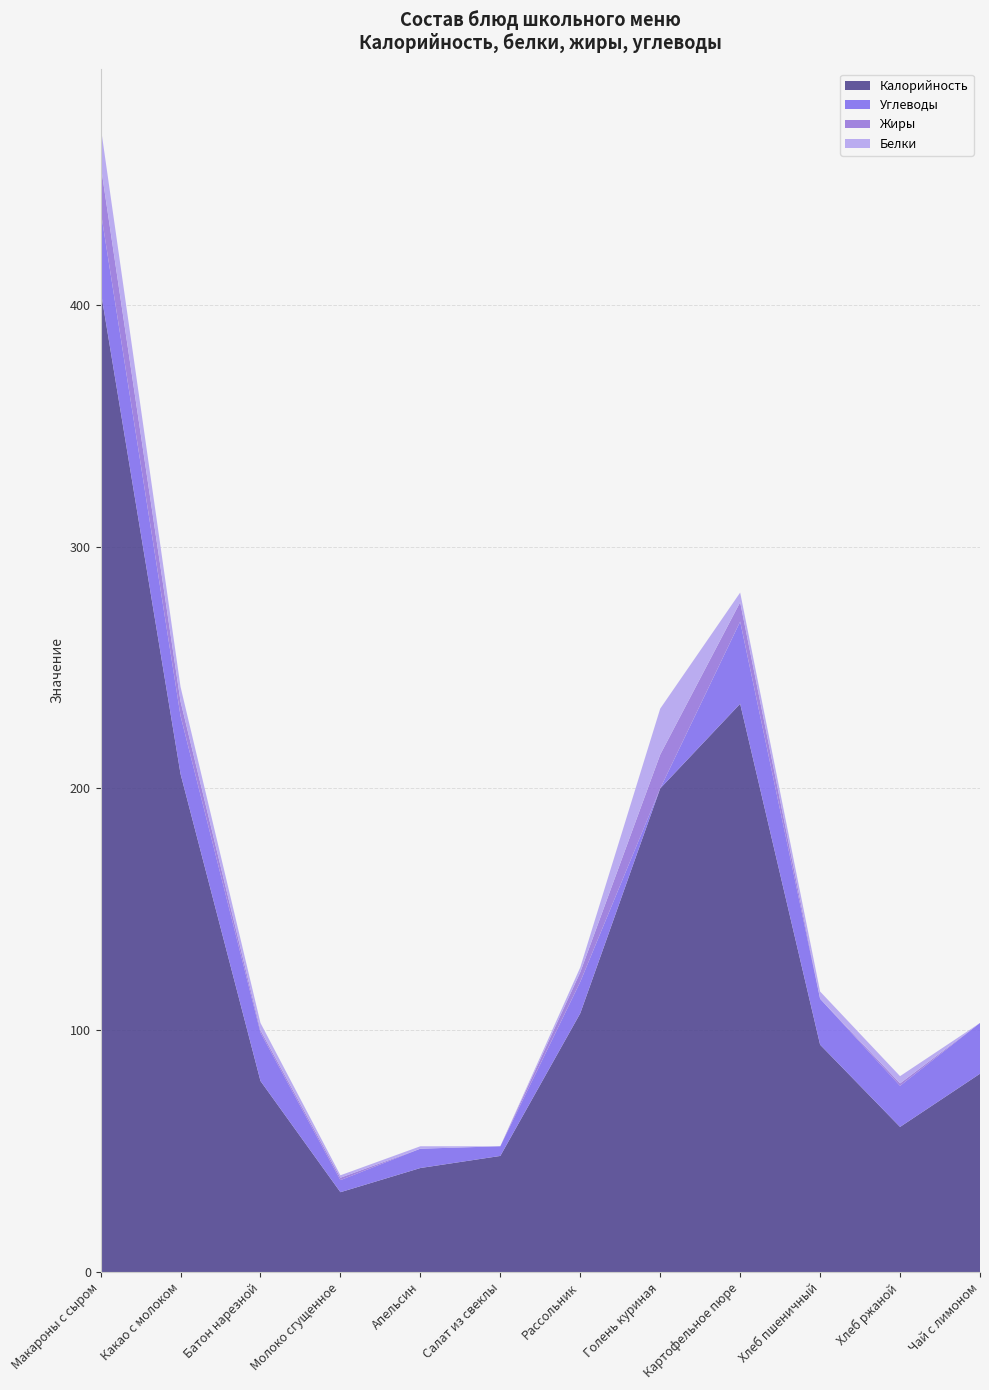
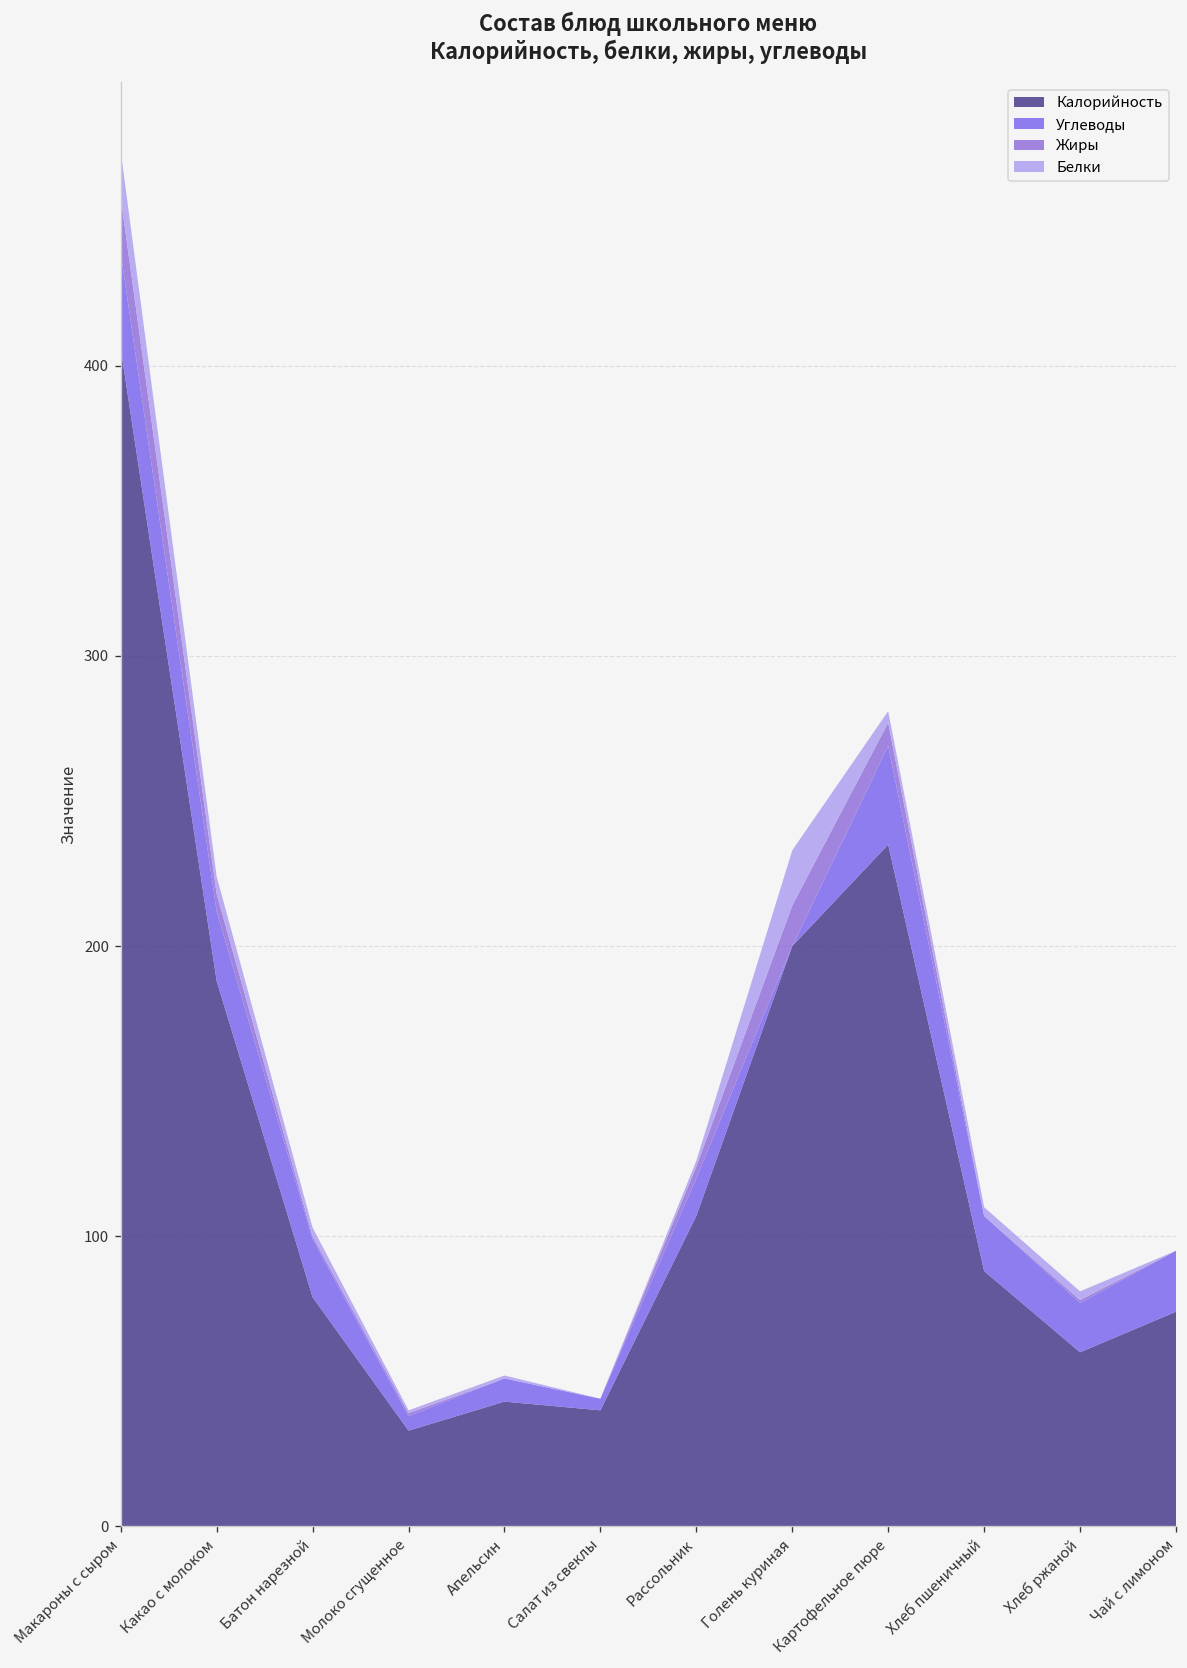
  {
    "Калорийность": {
      "Макароны с сыром": 406,
-     "Какао с молоком": 206,
+     "Какао с молоком": 188,
      "Батон нарезной": 79,
      "Молоко сгущенное": 33,
      "Апельсин": 43,
-     "Салат из свеклы": 48,
+     "Салат из свеклы": 40,
      "Рассольник": 107,
      "Картофельное пюре": 235,
-     "Хлеб пшеничный": 94,
+     "Хлеб пшеничный": 88,
      "Хлеб ржаной": 60,
-     "Чай с лимоном": 82
+     "Чай с лимоном": 74
    }
  }
